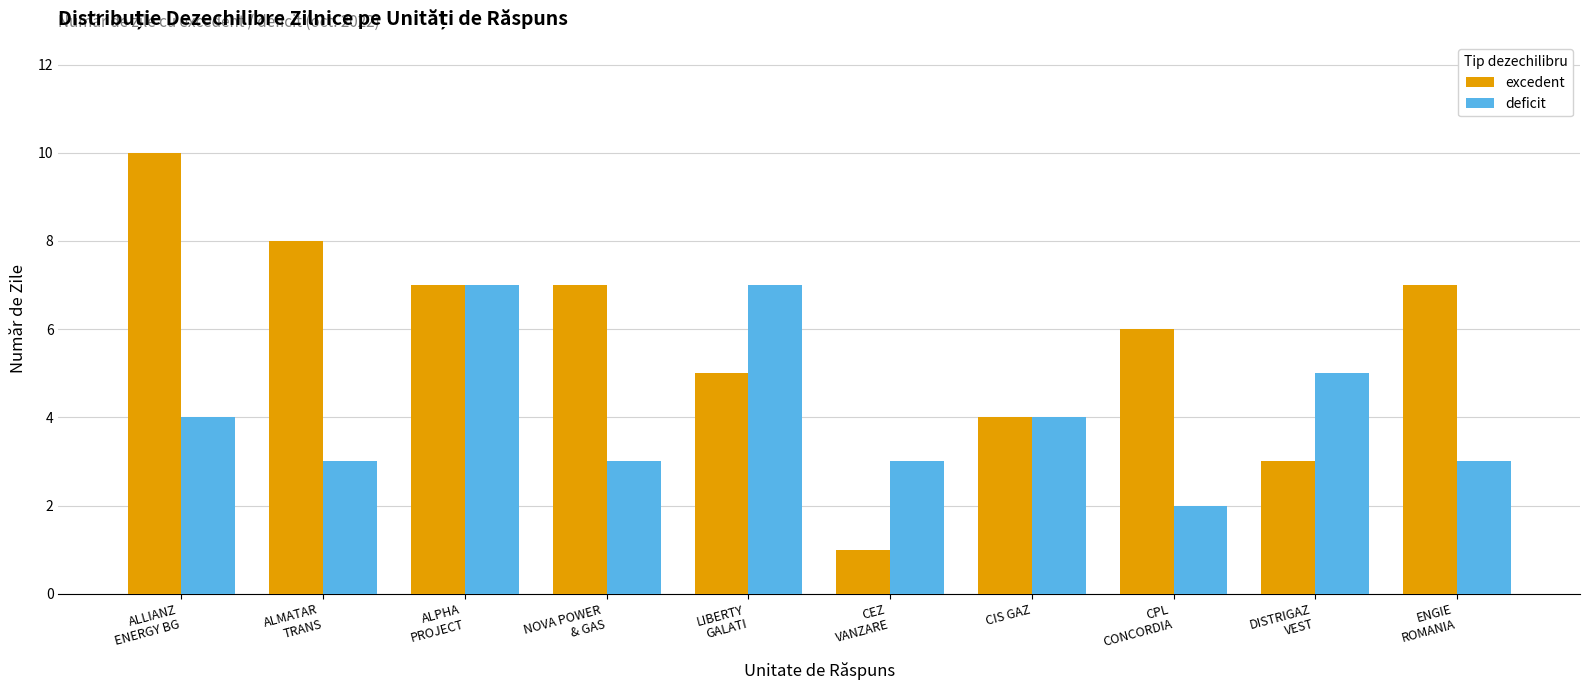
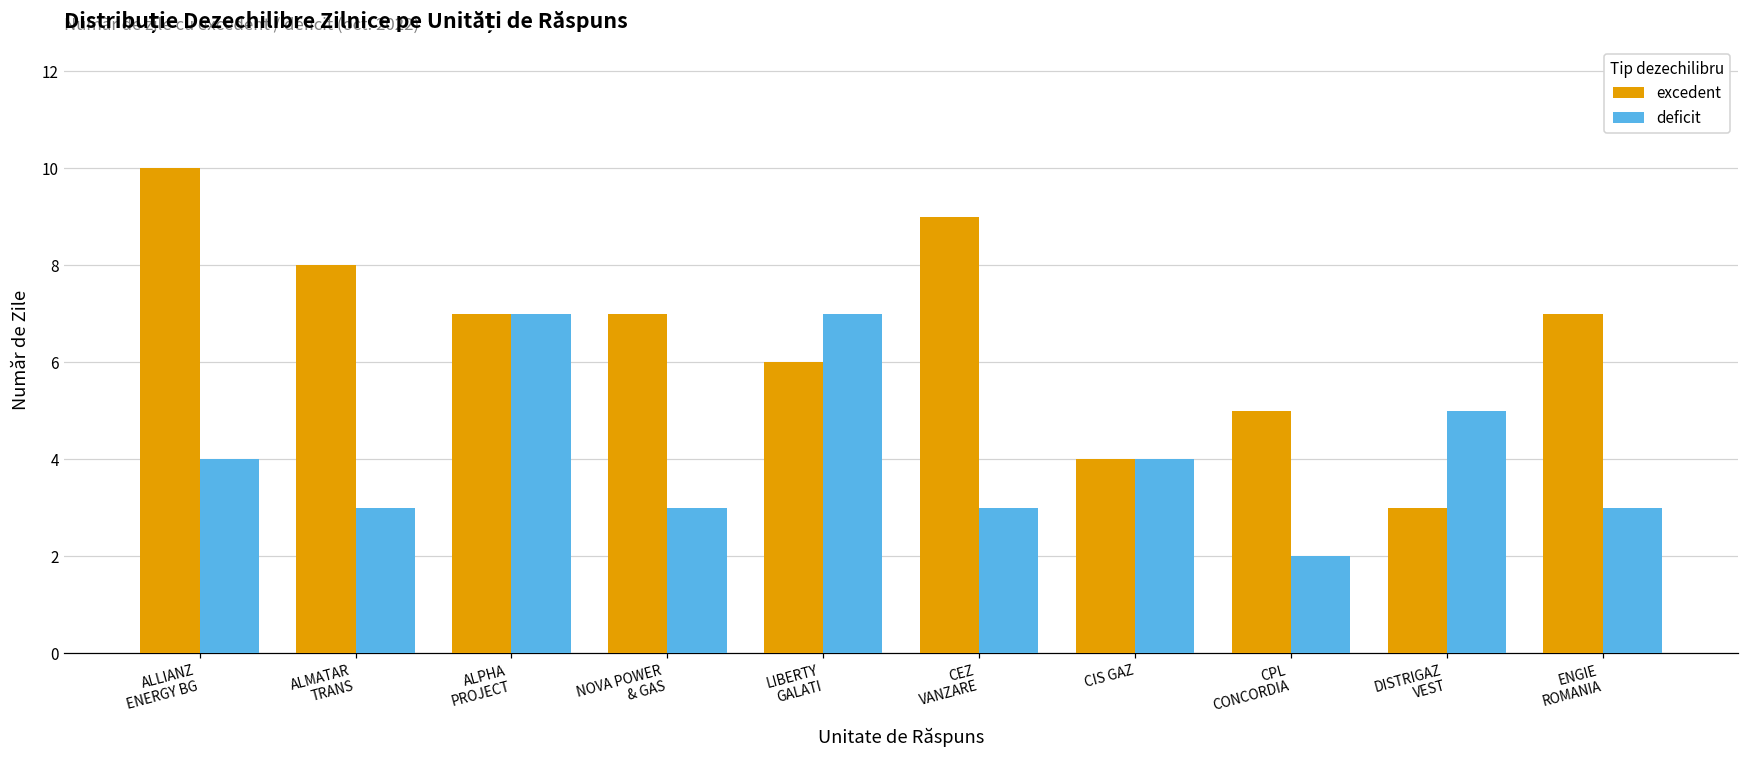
  {
    "excedent": {
      "ALLIANZ ENERGY BG": 10,
      "ALMATAR TRANS": 8,
      "ALPHA PROJECT": 7,
      "NOVA POWER & GAS": 7,
-     "LIBERTY GALATI": 5,
-     "CEZ VANZARE": 1,
+     "LIBERTY GALATI": 6,
+     "CEZ VANZARE": 9,
      "CIS GAZ": 4,
-     "CPL CONCORDIA": 6,
+     "CPL CONCORDIA": 5,
      "DISTRIGAZ VEST": 3,
      "ENGIE ROMANIA": 7
    },
    "deficit": {
      "ALLIANZ ENERGY BG": 4,
      "ALMATAR TRANS": 3,
      "ALPHA PROJECT": 7,
      "NOVA POWER & GAS": 3,
      "LIBERTY GALATI": 7,
      "CEZ VANZARE": 3,
      "CIS GAZ": 4,
      "CPL CONCORDIA": 2,
      "DISTRIGAZ VEST": 5,
      "ENGIE ROMANIA": 3
    }
  }
